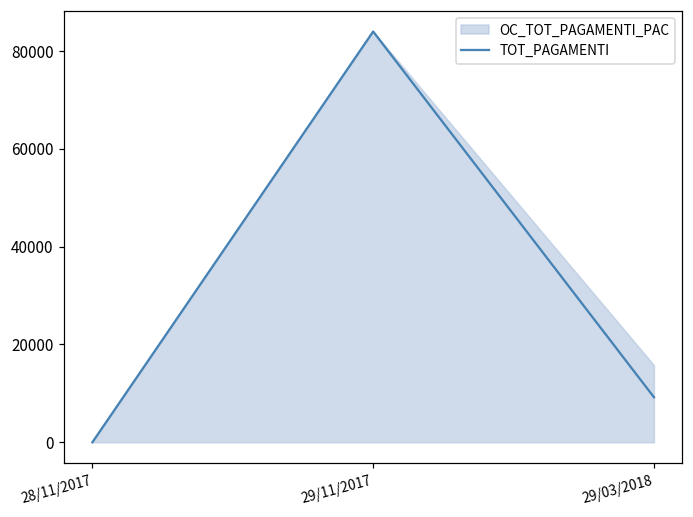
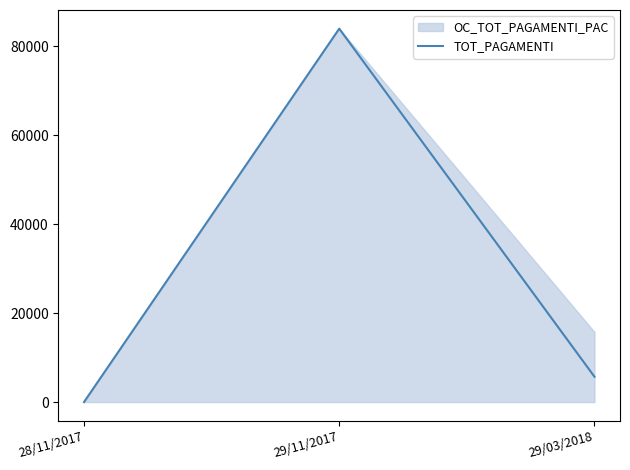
  {
    "TOT_PAGAMENTI": {
-     "29/03/2018": 9000
+     "29/03/2018": 6000
    },
    "OC_TOT_PAGAMENTI_PAC": {
      "29/03/2018": 16000
    }
  }
